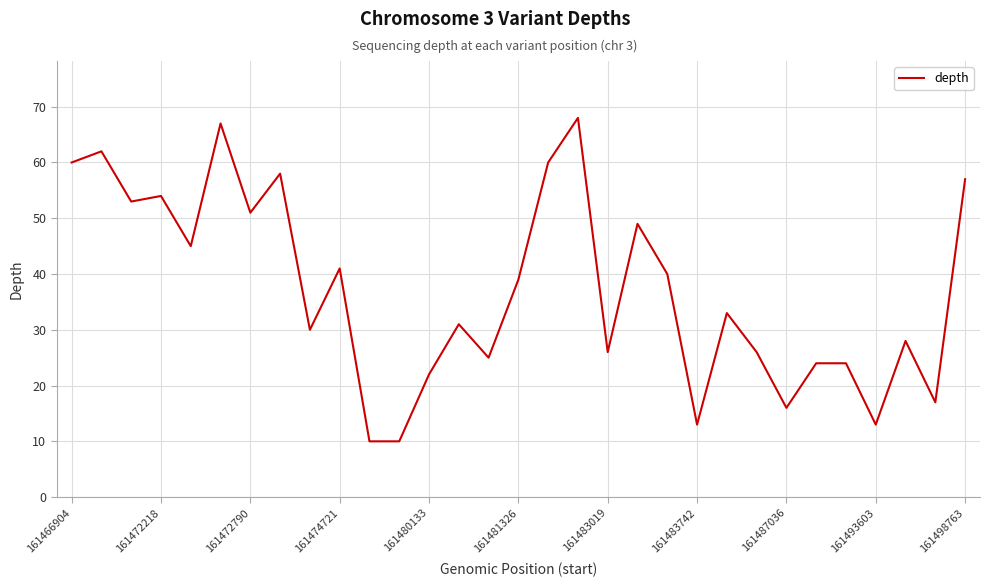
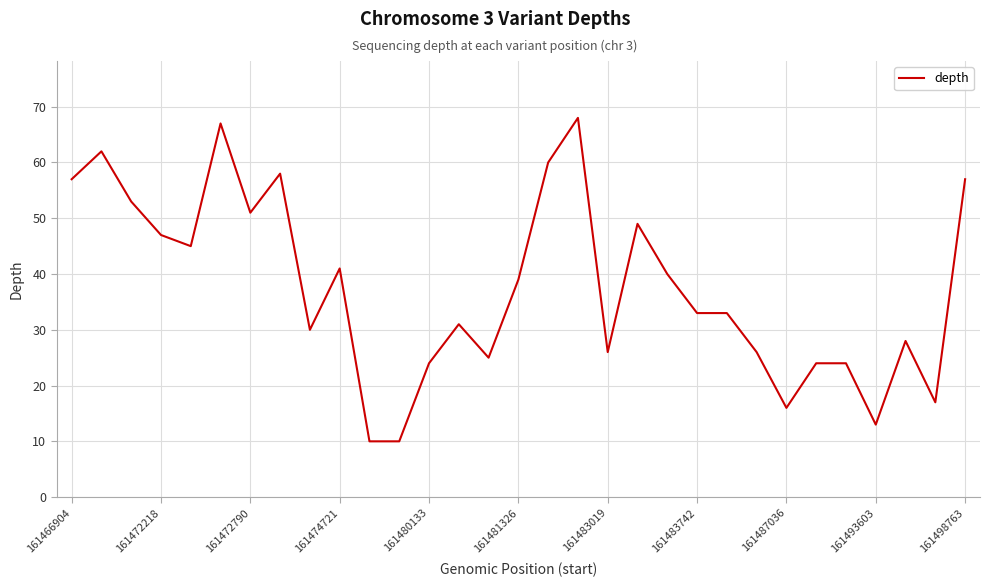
  {
-   "161466904": 60,
-   "161472218": 54,
+   "161466904": 57,
+   "161472218": 47,
    "161472790": 51,
    "161474721": 41,
-   "161480133": 22,
+   "161480133": 24,
    "161481326": 39,
    "161483019": 26,
-   "161483742": 13,
+   "161483742": 33,
    "161487036": 16,
    "161493603": 13,
    "161498763": 57
  }
